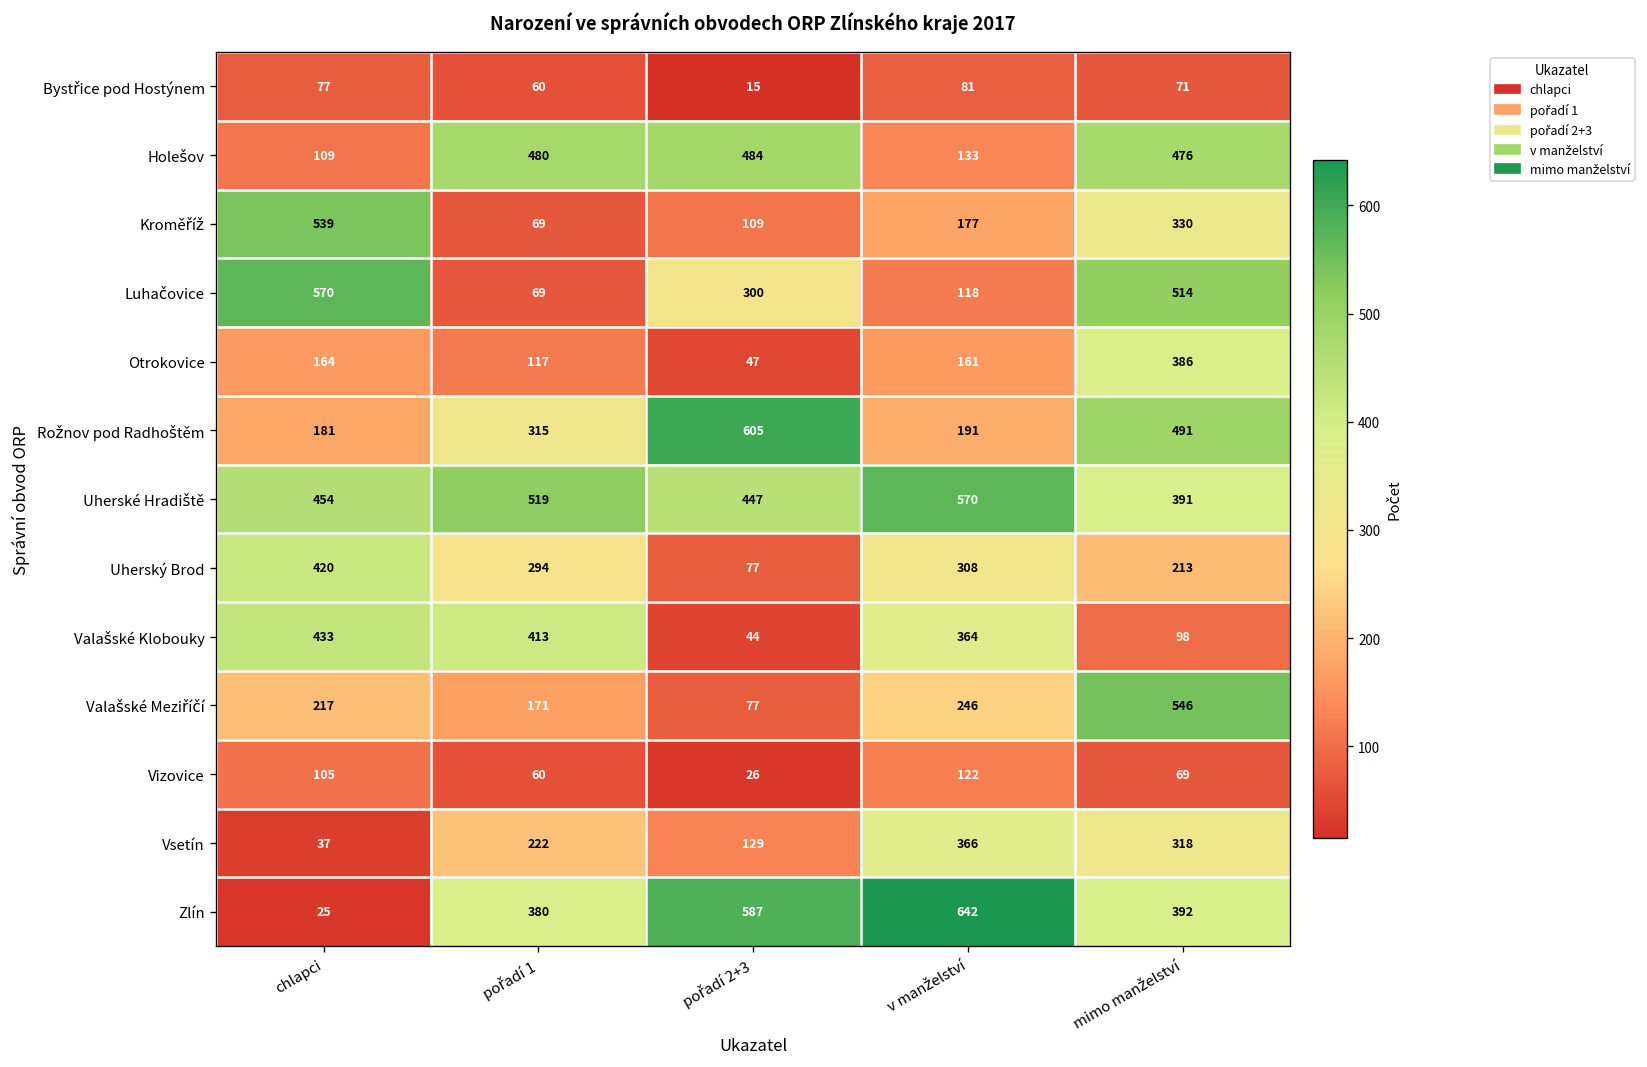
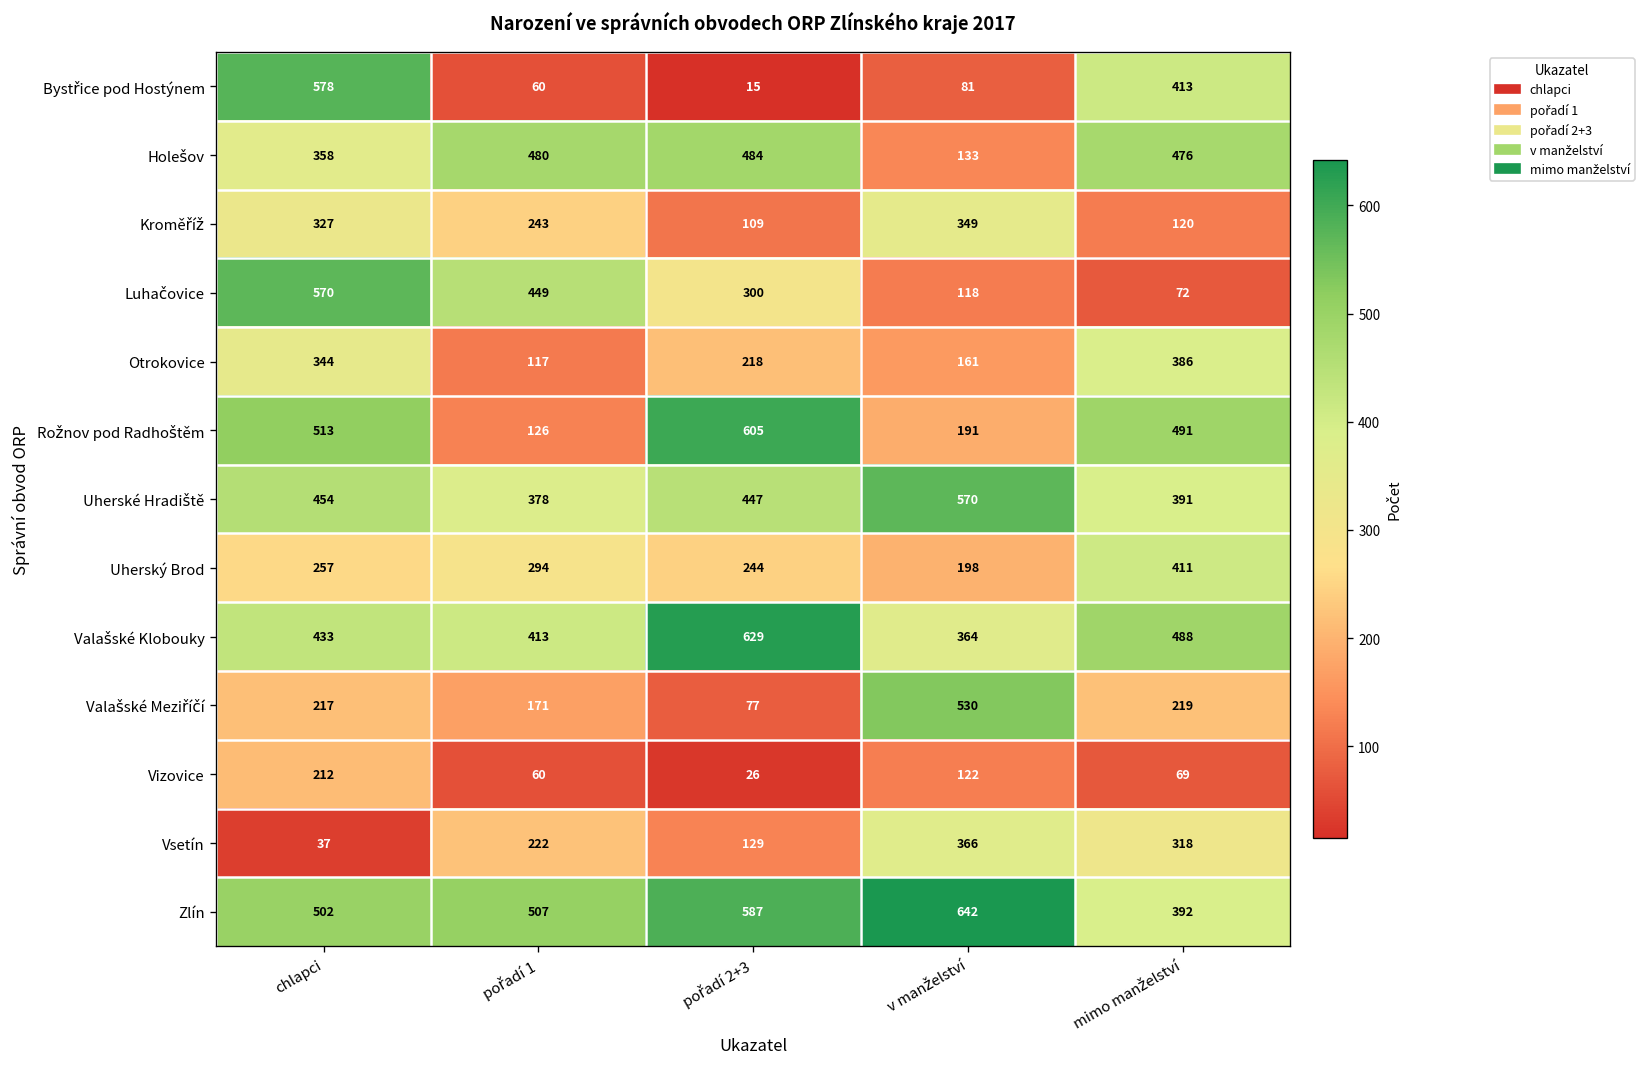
  {
    "Bystřice pod Hostýnem": {
-     "chlapci": 77,
+     "chlapci": 578,
      "pořadí 1": 60,
      "pořadí 2+3": 15,
      "v manželství": 81,
-     "mimo manželství": 71
+     "mimo manželství": 413
    },
    "Holešov": {
-     "chlapci": 109,
+     "chlapci": 358,
      "pořadí 1": 480,
      "pořadí 2+3": 484,
      "v manželství": 133,
      "mimo manželství": 476
    },
    "Kroměříž": {
-     "chlapci": 539,
-     "pořadí 1": 69,
+     "chlapci": 327,
+     "pořadí 1": 243,
      "pořadí 2+3": 109,
-     "v manželství": 177,
-     "mimo manželství": 330
+     "v manželství": 349,
+     "mimo manželství": 120
    },
    "Luhačovice": {
      "chlapci": 570,
-     "pořadí 1": 69,
+     "pořadí 1": 449,
      "pořadí 2+3": 300,
      "v manželství": 118,
-     "mimo manželství": 514
+     "mimo manželství": 72
    },
    "Otrokovice": {
-     "chlapci": 164,
+     "chlapci": 344,
      "pořadí 1": 117,
-     "pořadí 2+3": 47,
+     "pořadí 2+3": 218,
      "v manželství": 161,
      "mimo manželství": 386
    },
    "Rožnov pod Radhoštěm": {
-     "chlapci": 181,
-     "pořadí 1": 315,
+     "chlapci": 513,
+     "pořadí 1": 126,
      "pořadí 2+3": 605,
      "v manželství": 191,
      "mimo manželství": 491
    },
    "Uherské Hradiště": {
      "chlapci": 454,
-     "pořadí 1": 519,
+     "pořadí 1": 378,
      "pořadí 2+3": 447,
      "v manželství": 570,
      "mimo manželství": 391
    },
    "Uherský Brod": {
-     "chlapci": 420,
+     "chlapci": 257,
      "pořadí 1": 294,
-     "pořadí 2+3": 77,
-     "v manželství": 308,
-     "mimo manželství": 213
+     "pořadí 2+3": 244,
+     "v manželství": 198,
+     "mimo manželství": 411
    },
    "Valašské Klobouky": {
      "chlapci": 433,
      "pořadí 1": 413,
-     "pořadí 2+3": 44,
+     "pořadí 2+3": 629,
      "v manželství": 364,
-     "mimo manželství": 98
+     "mimo manželství": 488
    },
    "Valašské Meziříčí": {
      "chlapci": 217,
      "pořadí 1": 171,
      "pořadí 2+3": 77,
-     "v manželství": 246,
-     "mimo manželství": 546
+     "v manželství": 530,
+     "mimo manželství": 219
    },
    "Vizovice": {
-     "chlapci": 105,
+     "chlapci": 212,
      "pořadí 1": 60,
      "pořadí 2+3": 26,
      "v manželství": 122,
      "mimo manželství": 69
    },
    "Vsetín": {
      "chlapci": 37,
      "pořadí 1": 222,
      "pořadí 2+3": 129,
      "v manželství": 366,
      "mimo manželství": 318
    },
    "Zlín": {
-     "chlapci": 25,
-     "pořadí 1": 380,
+     "chlapci": 502,
+     "pořadí 1": 507,
      "pořadí 2+3": 587,
      "v manželství": 642,
      "mimo manželství": 392
    }
  }
